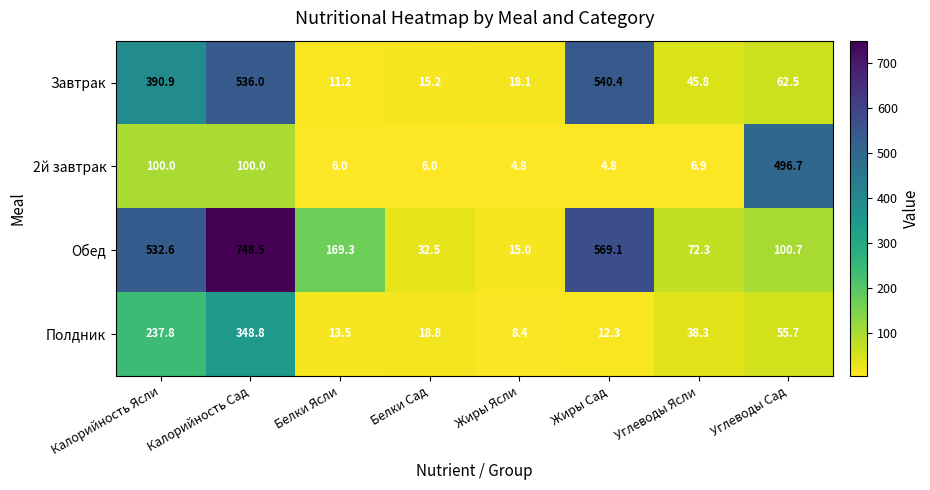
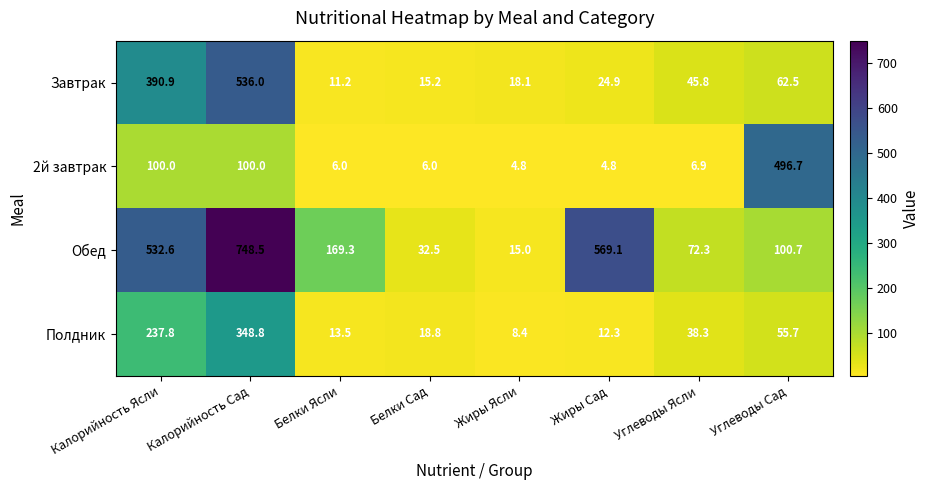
  {
    "Завтрак": {
      "Калорийность Ясли": 390.9,
      "Калорийность Сад": 536.0,
      "Белки Ясли": 11.2,
      "Белки Сад": 15.2,
      "Жиры Ясли": 18.1,
-     "Жиры Сад": 540.4,
+     "Жиры Сад": 24.9,
      "Углеводы Ясли": 45.8,
      "Углеводы Сад": 62.5
    },
    "2й завтрак": {
      "Калорийность Ясли": 100.0,
      "Калорийность Сад": 100.0,
      "Белки Ясли": 6.0,
      "Белки Сад": 6.0,
      "Жиры Ясли": 4.8,
      "Жиры Сад": 4.8,
      "Углеводы Ясли": 6.9,
      "Углеводы Сад": 496.7
    },
    "Обед": {
      "Калорийность Ясли": 532.6,
      "Калорийность Сад": 748.5,
      "Белки Ясли": 169.3,
      "Белки Сад": 32.5,
      "Жиры Ясли": 15.0,
      "Жиры Сад": 569.1,
      "Углеводы Ясли": 72.3,
      "Углеводы Сад": 100.7
    },
    "Полдник": {
      "Калорийность Ясли": 237.8,
      "Калорийность Сад": 348.8,
      "Белки Ясли": 13.5,
      "Белки Сад": 18.8,
      "Жиры Ясли": 8.4,
      "Жиры Сад": 12.3,
      "Углеводы Ясли": 38.3,
      "Углеводы Сад": 55.7
    }
  }
